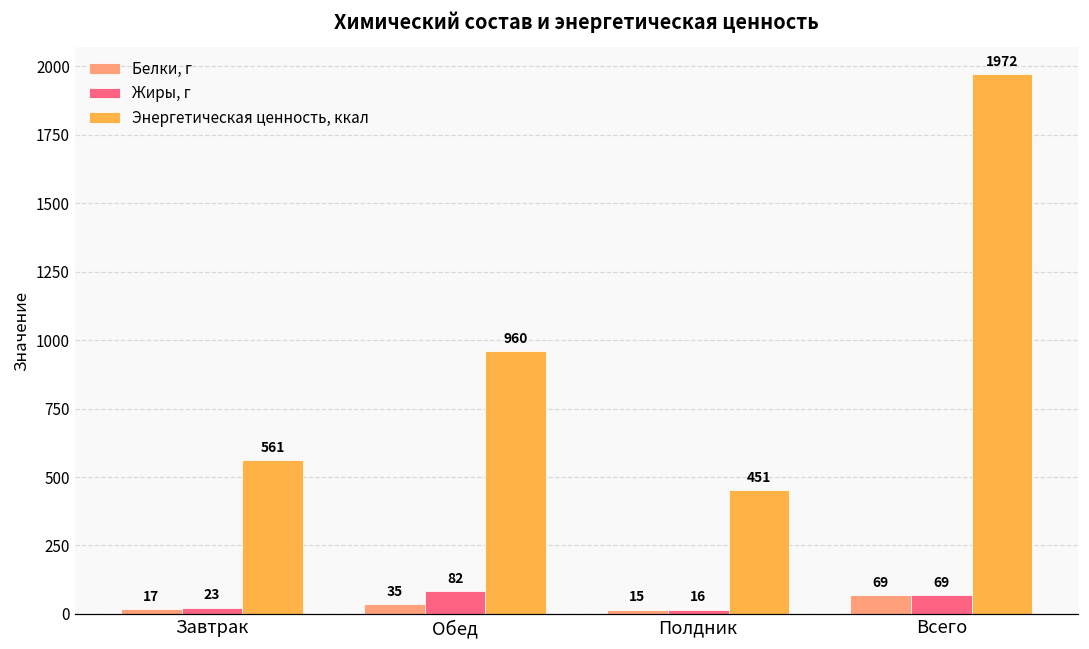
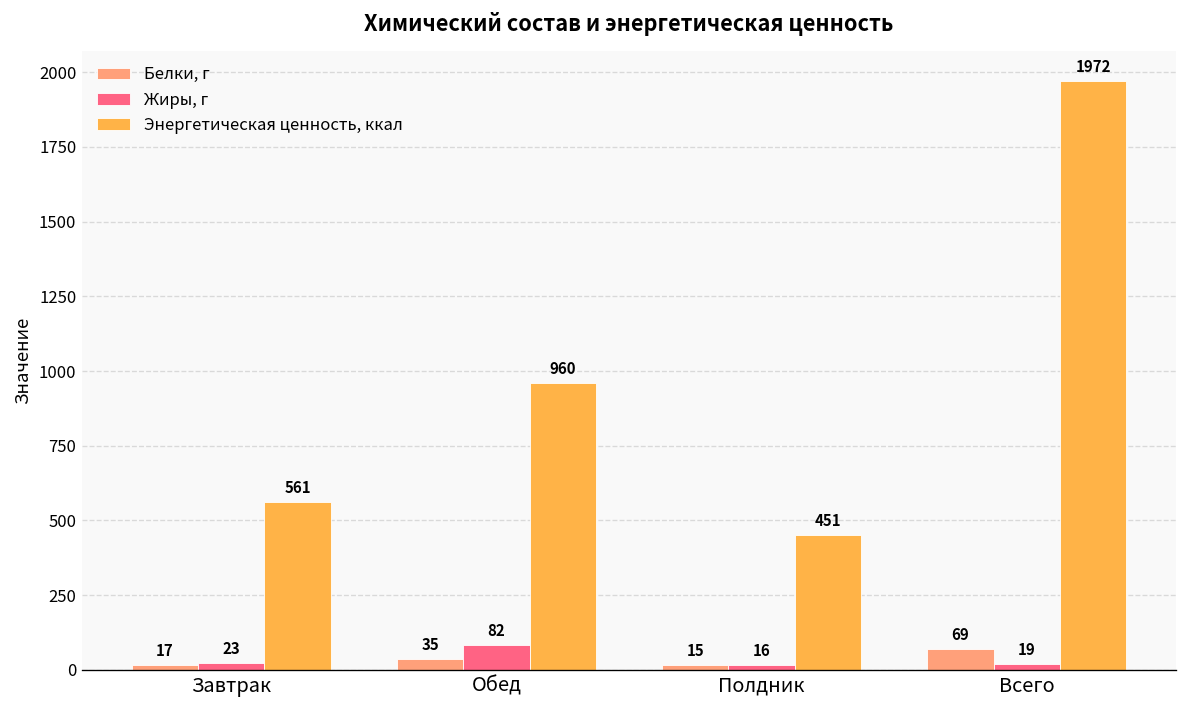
  {
    "Жиры, г": {
      "Завтрак": 23,
      "Обед": 82,
      "Полдник": 16,
-     "Всего": 69
+     "Всего": 19
    }
  }
